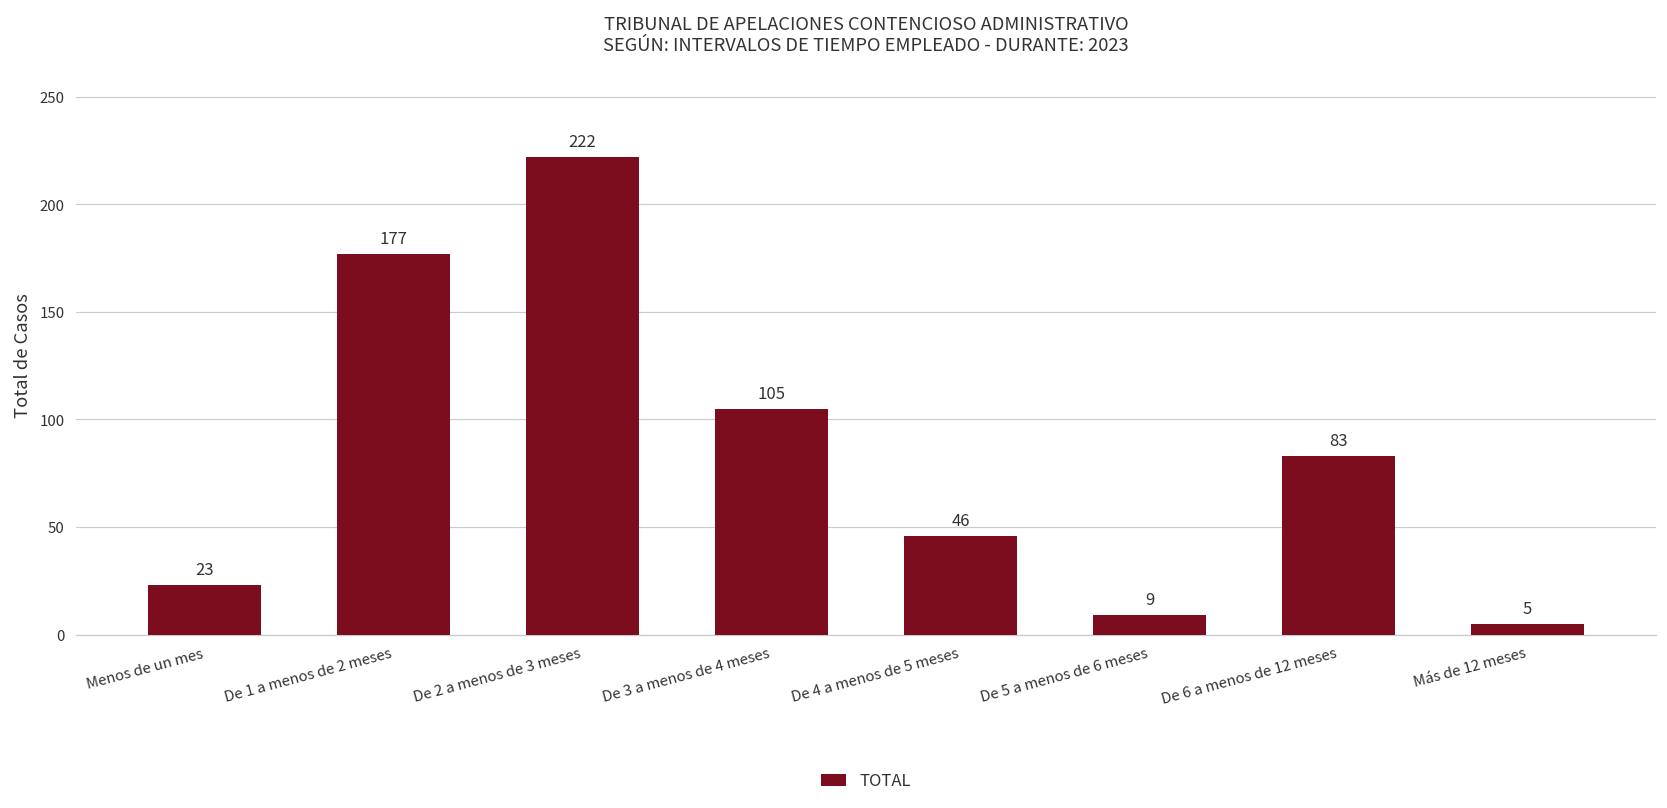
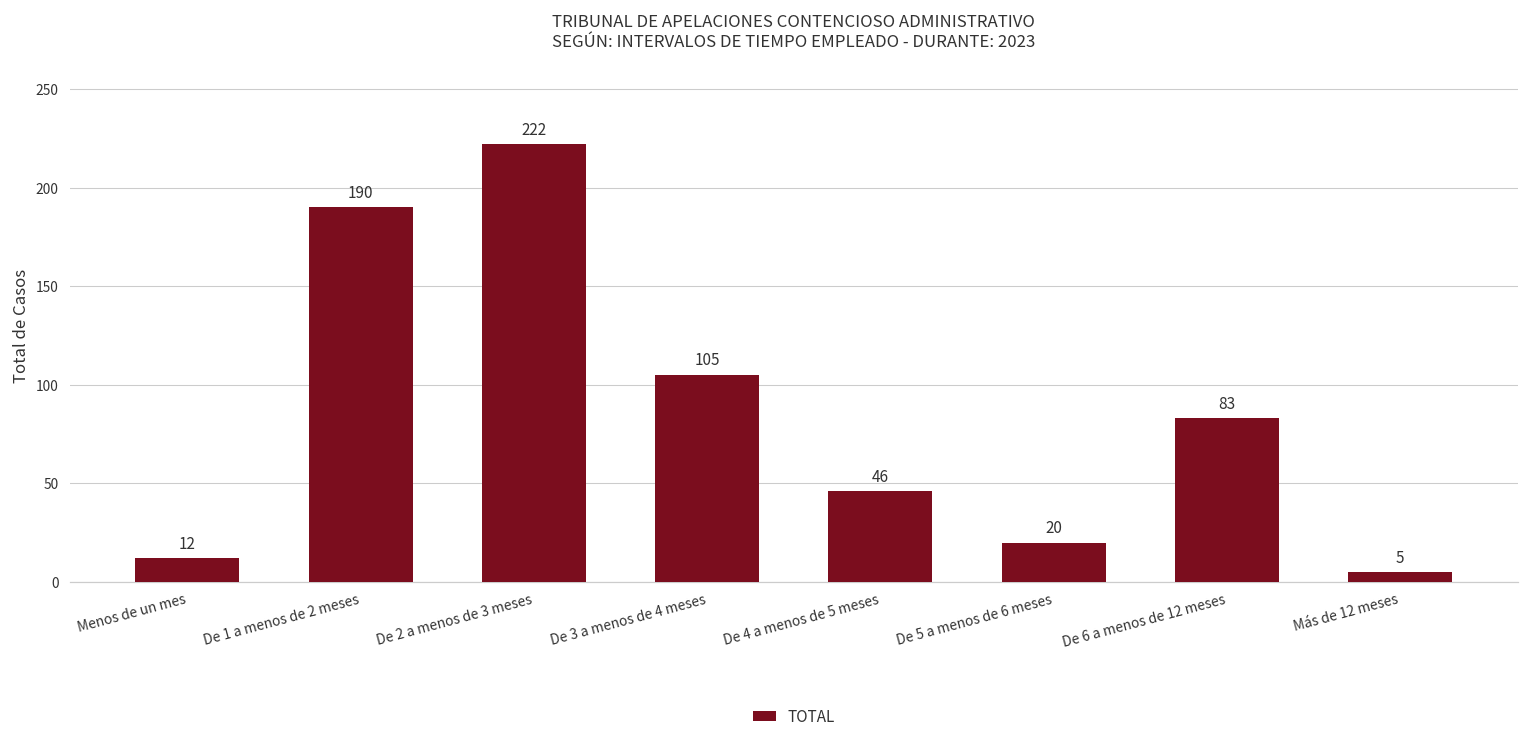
  {
-   "Menos de un mes": 23,
-   "De 1 a menos de 2 meses": 177,
+   "Menos de un mes": 12,
+   "De 1 a menos de 2 meses": 190,
    "De 2 a menos de 3 meses": 222,
    "De 3 a menos de 4 meses": 105,
    "De 4 a menos de 5 meses": 46,
-   "De 5 a menos de 6 meses": 9,
+   "De 5 a menos de 6 meses": 20,
    "De 6 a menos de 12 meses": 83,
    "Más de 12 meses": 5
  }
